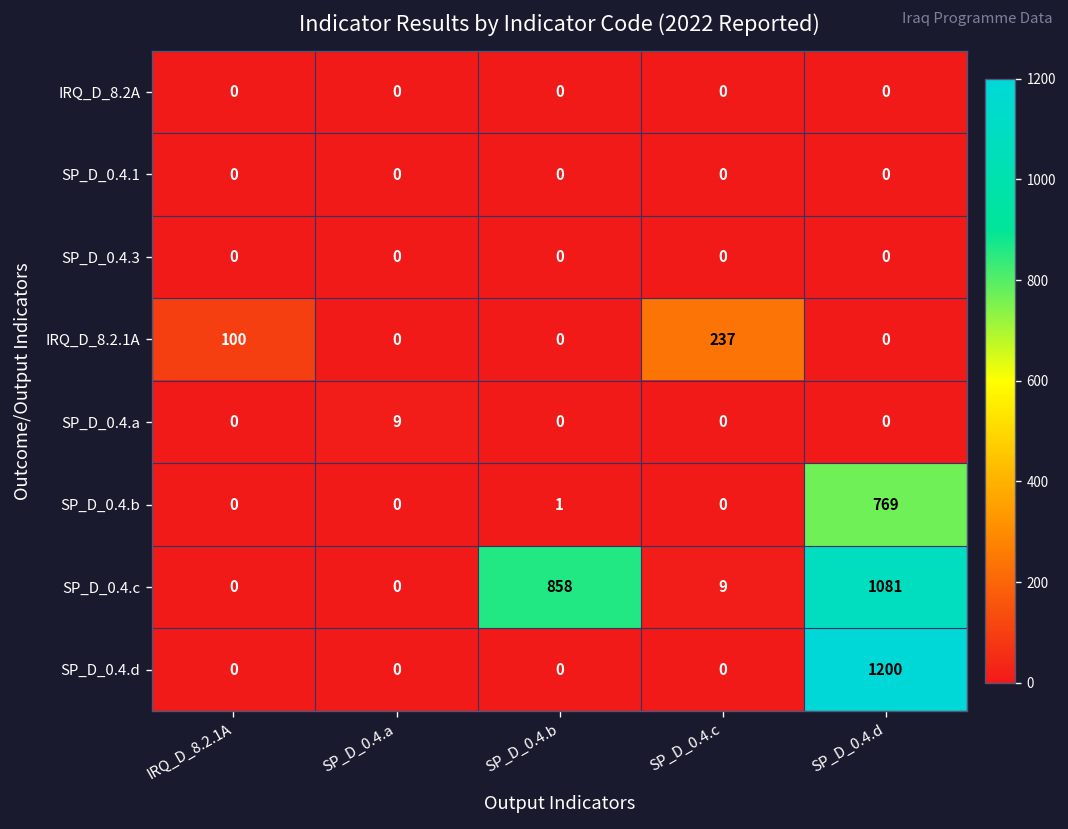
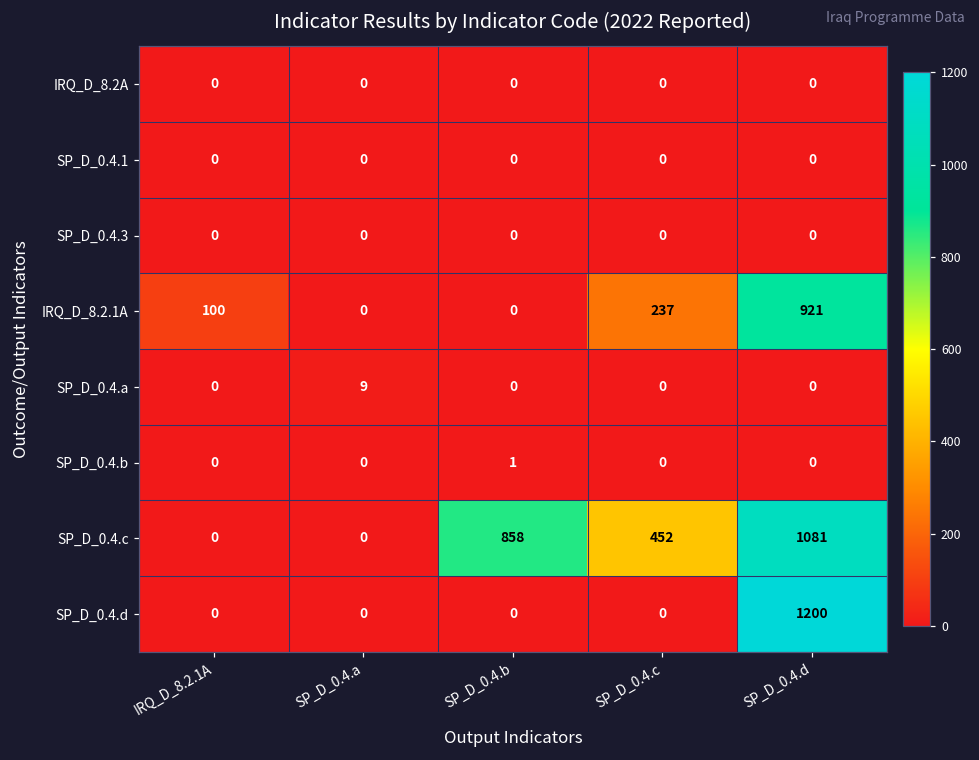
  {
    "IRQ_D_8.2A": {
      "IRQ_D_8.2.1A": 0,
      "SP_D_0.4.a": 0,
      "SP_D_0.4.b": 0,
      "SP_D_0.4.c": 0,
      "SP_D_0.4.d": 0
    },
    "SP_D_0.4.1": {
      "IRQ_D_8.2.1A": 0,
      "SP_D_0.4.a": 0,
      "SP_D_0.4.b": 0,
      "SP_D_0.4.c": 0,
      "SP_D_0.4.d": 0
    },
    "SP_D_0.4.3": {
      "IRQ_D_8.2.1A": 0,
      "SP_D_0.4.a": 0,
      "SP_D_0.4.b": 0,
      "SP_D_0.4.c": 0,
      "SP_D_0.4.d": 0
    },
    "IRQ_D_8.2.1A": {
      "IRQ_D_8.2.1A": 100,
      "SP_D_0.4.a": 0,
      "SP_D_0.4.b": 0,
      "SP_D_0.4.c": 237,
-     "SP_D_0.4.d": 0
+     "SP_D_0.4.d": 921
    },
    "SP_D_0.4.a": {
      "IRQ_D_8.2.1A": 0,
      "SP_D_0.4.a": 9,
      "SP_D_0.4.b": 0,
      "SP_D_0.4.c": 0,
      "SP_D_0.4.d": 0
    },
    "SP_D_0.4.b": {
      "IRQ_D_8.2.1A": 0,
      "SP_D_0.4.a": 0,
      "SP_D_0.4.b": 1,
      "SP_D_0.4.c": 0,
-     "SP_D_0.4.d": 769
+     "SP_D_0.4.d": 0
    },
    "SP_D_0.4.c": {
      "IRQ_D_8.2.1A": 0,
      "SP_D_0.4.a": 0,
      "SP_D_0.4.b": 858,
-     "SP_D_0.4.c": 9,
+     "SP_D_0.4.c": 452,
      "SP_D_0.4.d": 1081
    },
    "SP_D_0.4.d": {
      "IRQ_D_8.2.1A": 0,
      "SP_D_0.4.a": 0,
      "SP_D_0.4.b": 0,
      "SP_D_0.4.c": 0,
      "SP_D_0.4.d": 1200
    }
  }
